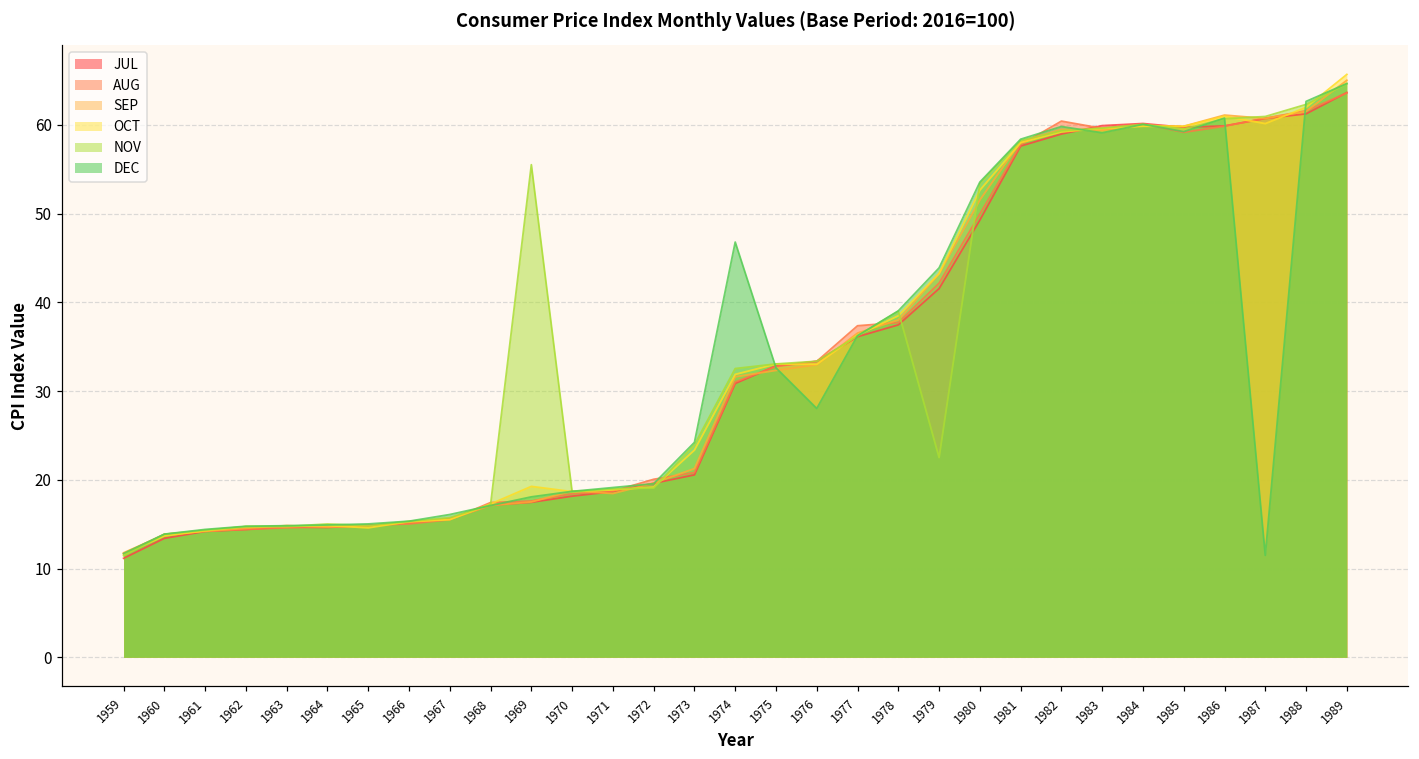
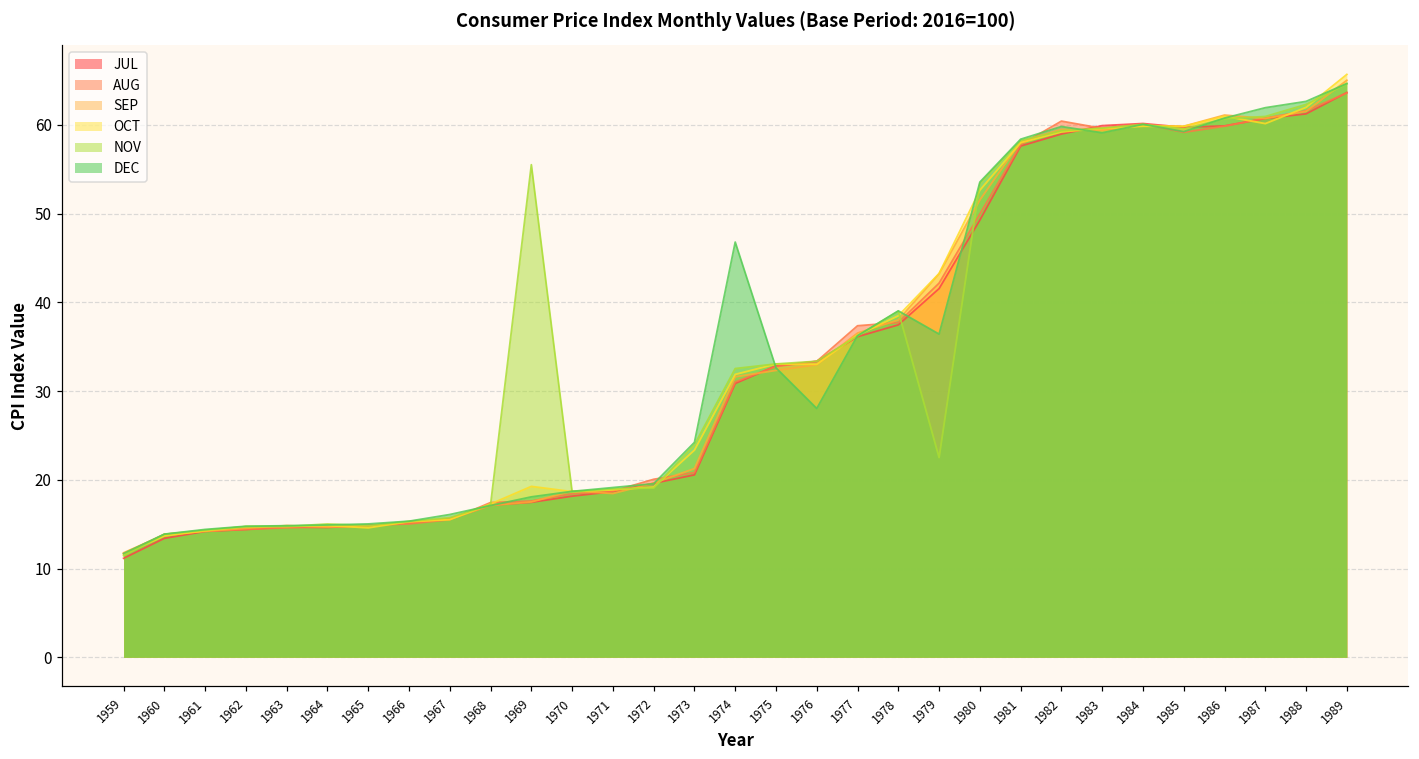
  {
    "NOV": {
      "1969": 56,
      "1974": 33,
      "1979": 23,
      "1988": 62
    },
    "DEC": {
      "1967": 16,
      "1969": 18,
      "1974": 47,
      "1976": 28,
-     "1979": 44,
+     "1979": 36,
      "1982": 60,
-     "1987": 11,
+     "1987": 62,
      "1988": 63
    }
  }
